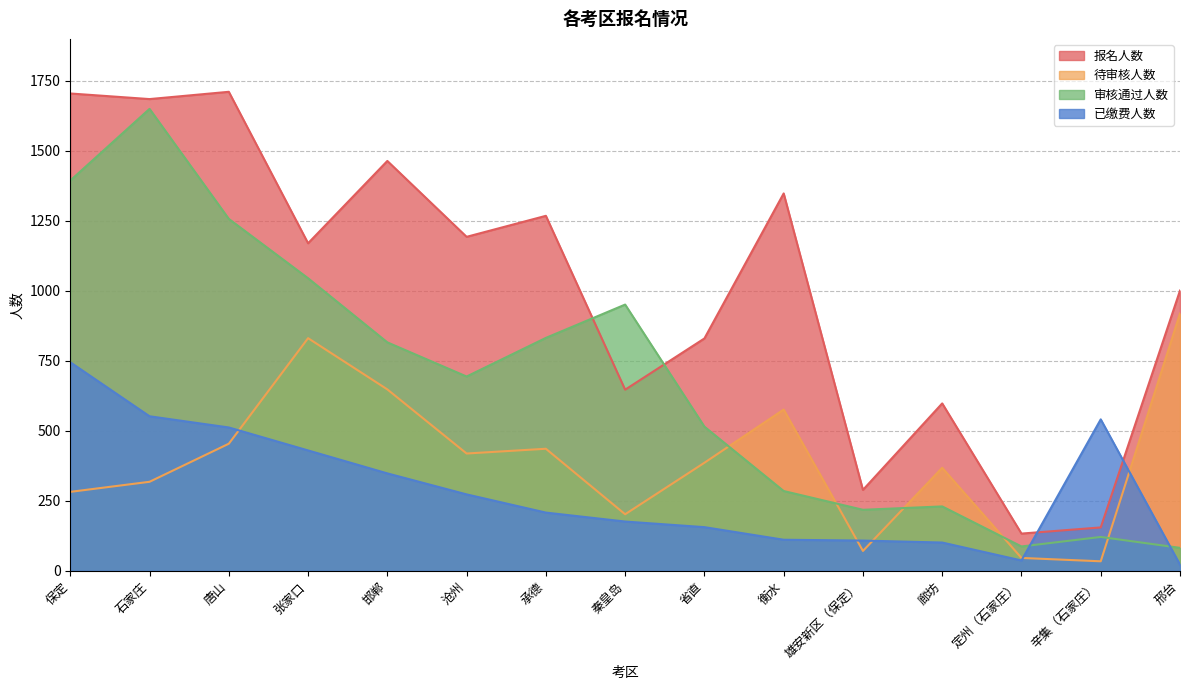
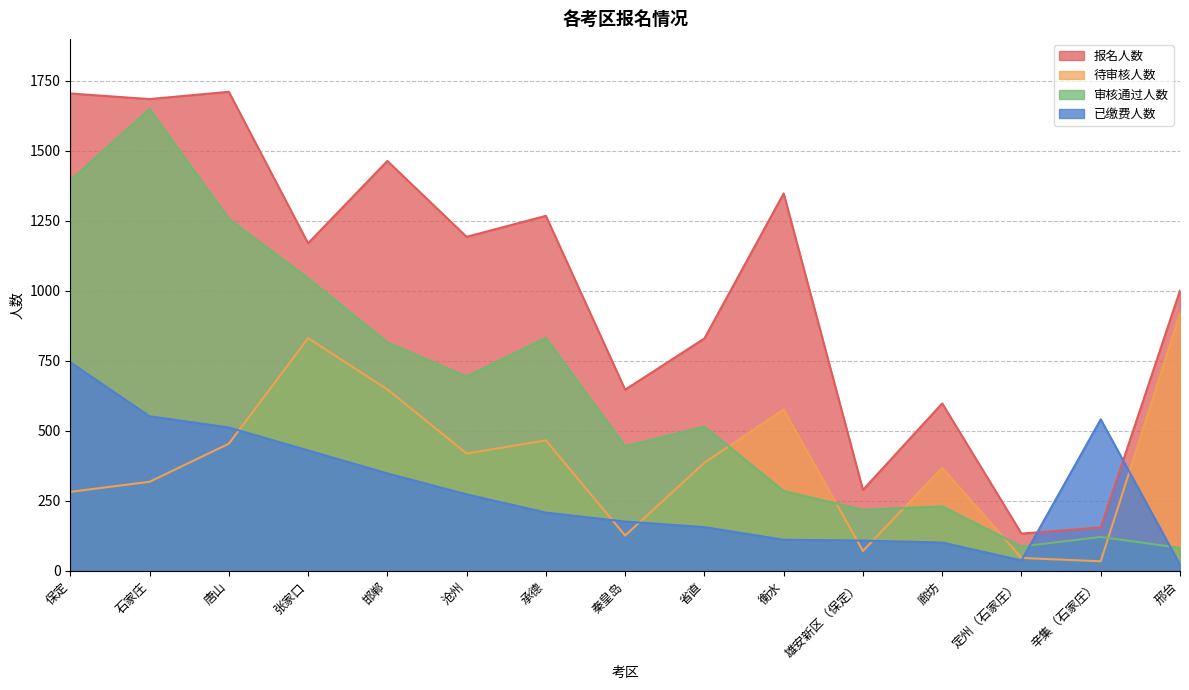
  {
    "报名人数": {
      "保定": 1710,
      "石家庄": 1690,
      "唐山": 1710,
      "张家口": 1170,
      "邯郸": 1460,
      "沧州": 1190,
      "承德": 1270,
      "秦皇岛": 650,
      "省直": 830,
      "衡水": 1350,
      "雄安新区（保定）": 290,
      "廊坊": 600,
      "定州（石家庄）": 130,
      "辛集（石家庄）": 160,
      "邢台": 1000
    },
    "待审核人数": {
      "保定": 280,
      "石家庄": 320,
      "唐山": 450,
      "张家口": 830,
      "邯郸": 650,
      "沧州": 420,
-     "承德": 440,
-     "秦皇岛": 200,
+     "承德": 470,
+     "秦皇岛": 130,
      "省直": 390,
      "衡水": 580,
      "雄安新区（保定）": 70,
      "廊坊": 370,
      "定州（石家庄）": 50,
      "辛集（石家庄）": 30,
      "邢台": 920
    },
    "审核通过人数": {
      "保定": 1390,
      "石家庄": 1650,
      "唐山": 1260,
      "张家口": 1050,
      "邯郸": 820,
      "沧州": 690,
      "承德": 830,
-     "秦皇岛": 950,
+     "秦皇岛": 450,
      "省直": 520,
      "衡水": 290,
      "雄安新区（保定）": 220,
      "廊坊": 230,
      "定州（石家庄）": 90,
      "辛集（石家庄）": 120,
      "邢台": 80
    },
    "已缴费人数": {
      "保定": 750,
      "石家庄": 550,
      "唐山": 510,
      "张家口": 430,
      "邯郸": 350,
      "沧州": 270,
      "承德": 210,
      "秦皇岛": 180,
      "省直": 160,
      "衡水": 110,
      "雄安新区（保定）": 110,
      "廊坊": 100,
      "定州（石家庄）": 40,
      "辛集（石家庄）": 540,
      "邢台": 20
    }
  }
